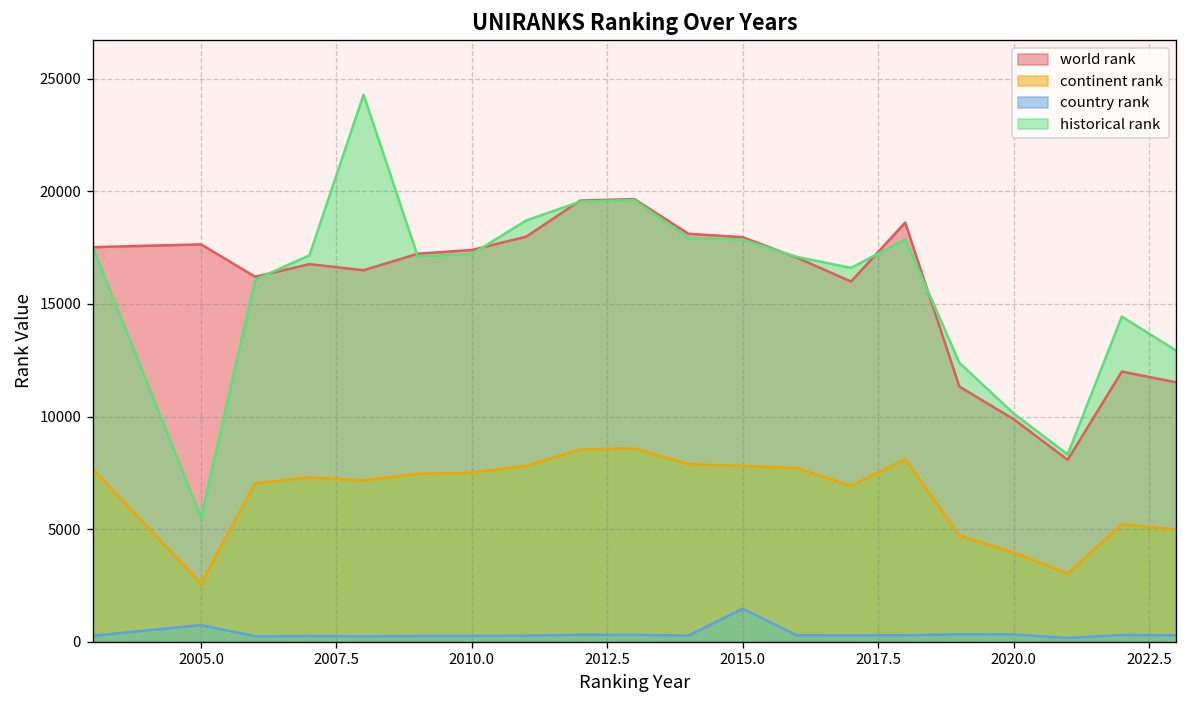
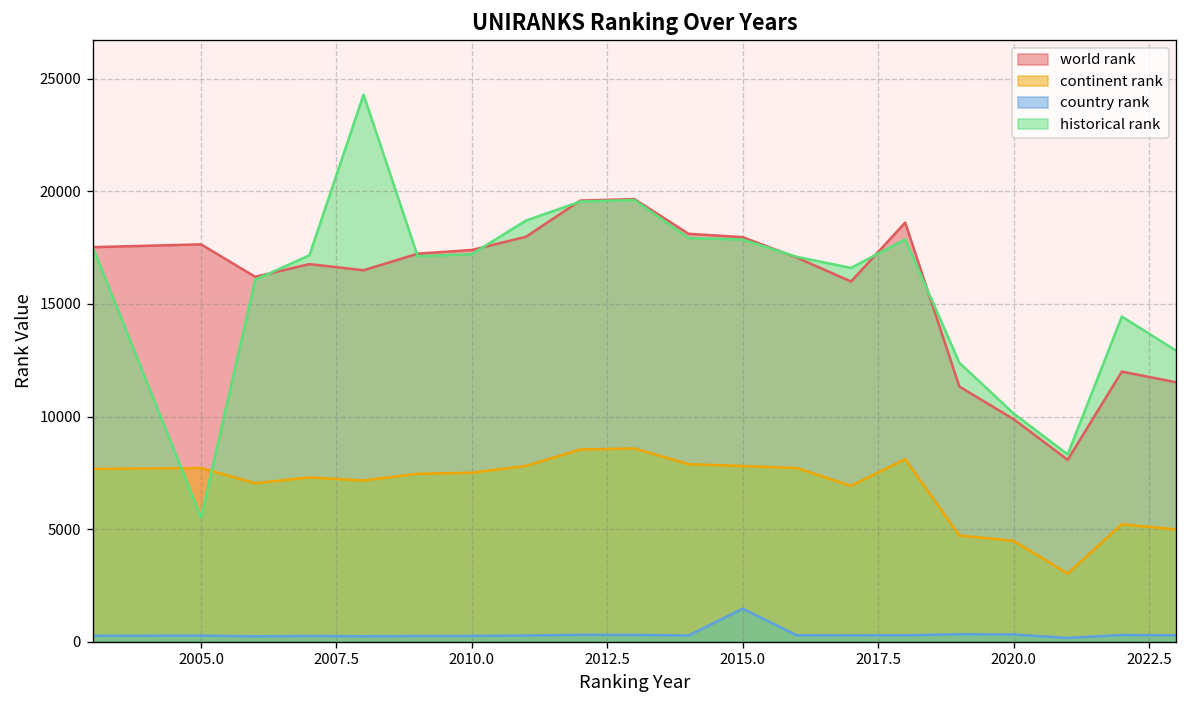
  {
    "world rank": {
      "2005.0": 17600,
      "2010.0": 17400,
      "2020.0": 9900
    },
    "continent rank": {
-     "2005.0": 2600,
+     "2005.0": 7700,
      "2010.0": 7500,
      "2015.0": 7800,
-     "2020.0": 4000
+     "2020.0": 4500
    },
    "country rank": {
-     "2005.0": 700,
+     "2005.0": 300,
      "2010.0": 300,
      "2015.0": 1500,
      "2020.0": 300
    },
    "historical rank": {
      "2005.0": 5500,
      "2010.0": 17200,
      "2020.0": 10100
    }
  }
